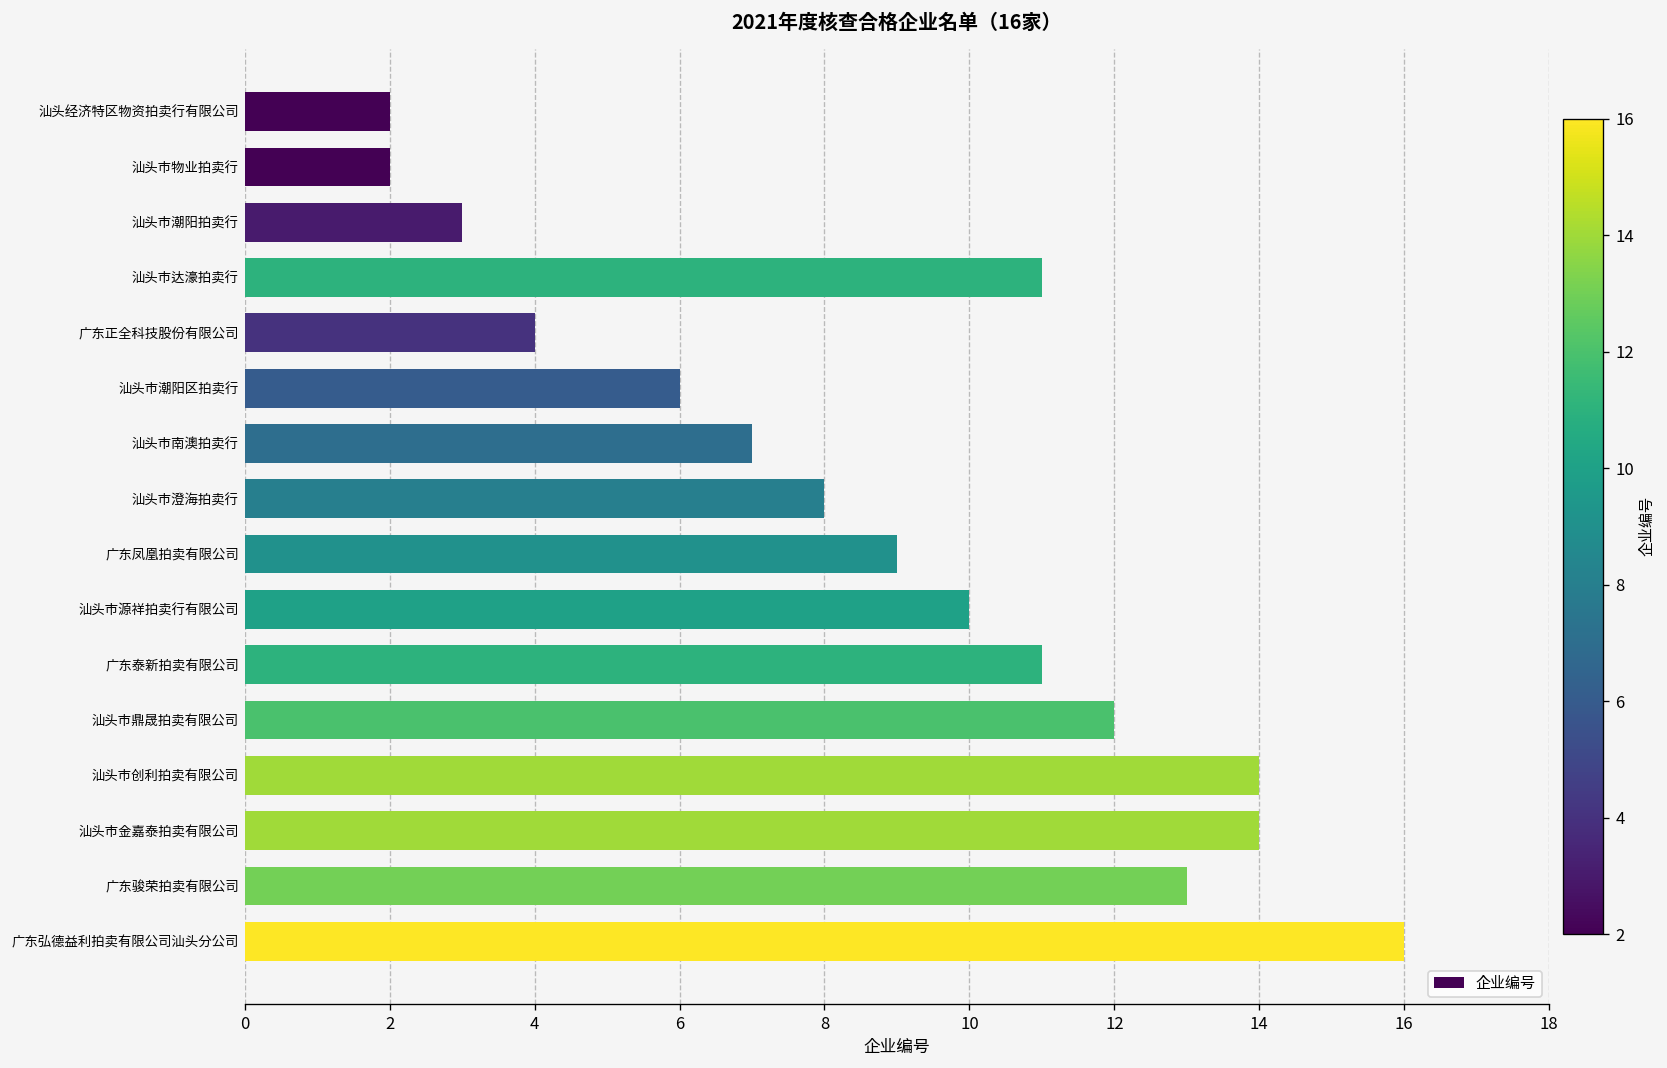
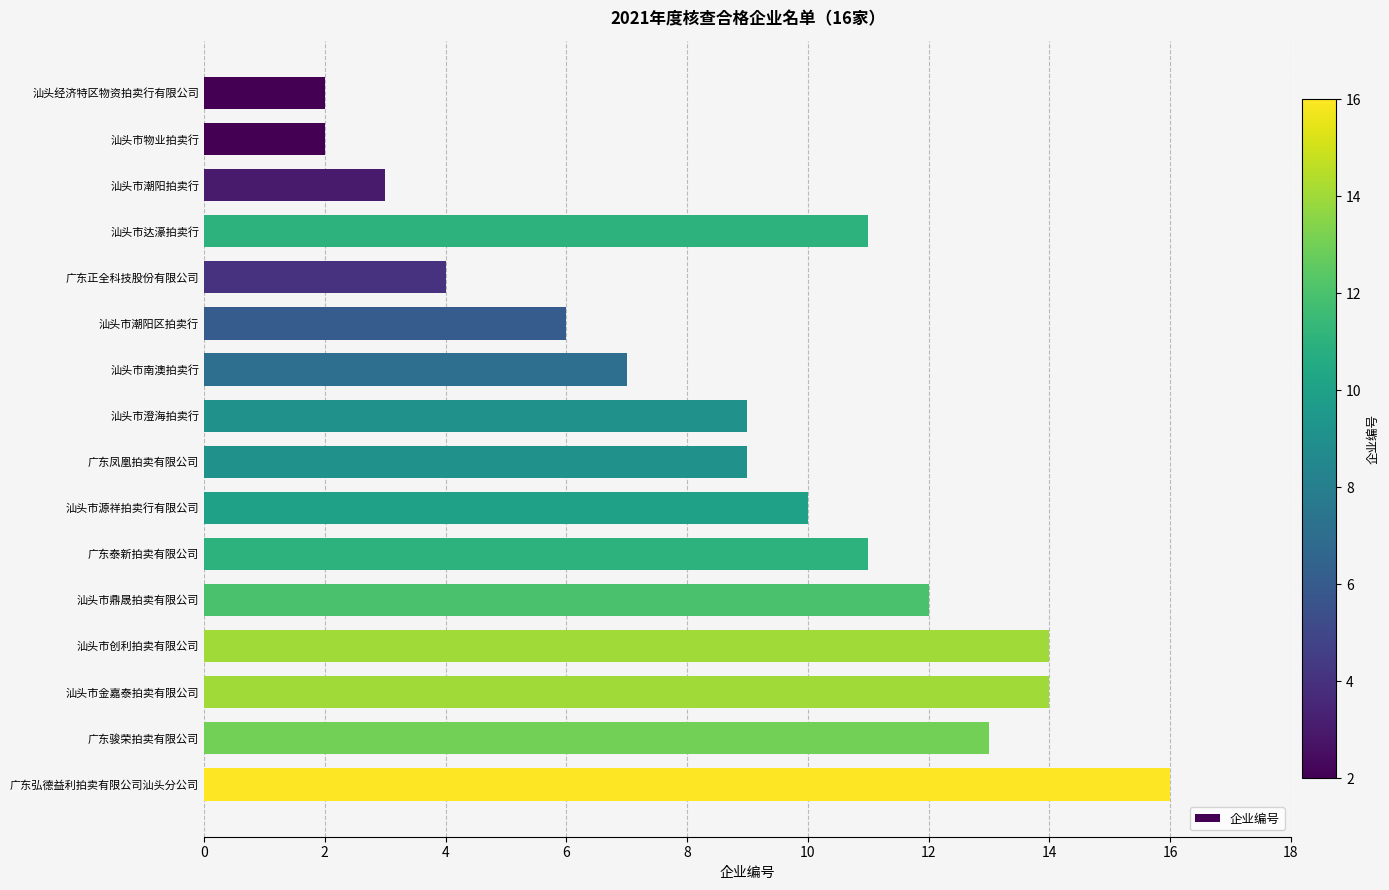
  {
    "汕头经济特区物资拍卖行有限公司": 2,
    "汕头市物业拍卖行": 2,
    "汕头市潮阳拍卖行": 3,
    "汕头市达濠拍卖行": 11,
    "广东正全科技股份有限公司": 4,
    "汕头市潮阳区拍卖行": 6,
    "汕头市南澳拍卖行": 7,
-   "汕头市澄海拍卖行": 8,
+   "汕头市澄海拍卖行": 9,
    "广东凤凰拍卖有限公司": 9,
    "汕头市源祥拍卖行有限公司": 10,
    "广东泰新拍卖有限公司": 11,
    "汕头市鼎晟拍卖有限公司": 12,
    "汕头市创利拍卖有限公司": 14,
    "汕头市金嘉泰拍卖有限公司": 14,
    "广东骏荣拍卖有限公司": 13,
    "广东弘德益利拍卖有限公司汕头分公司": 16
  }
